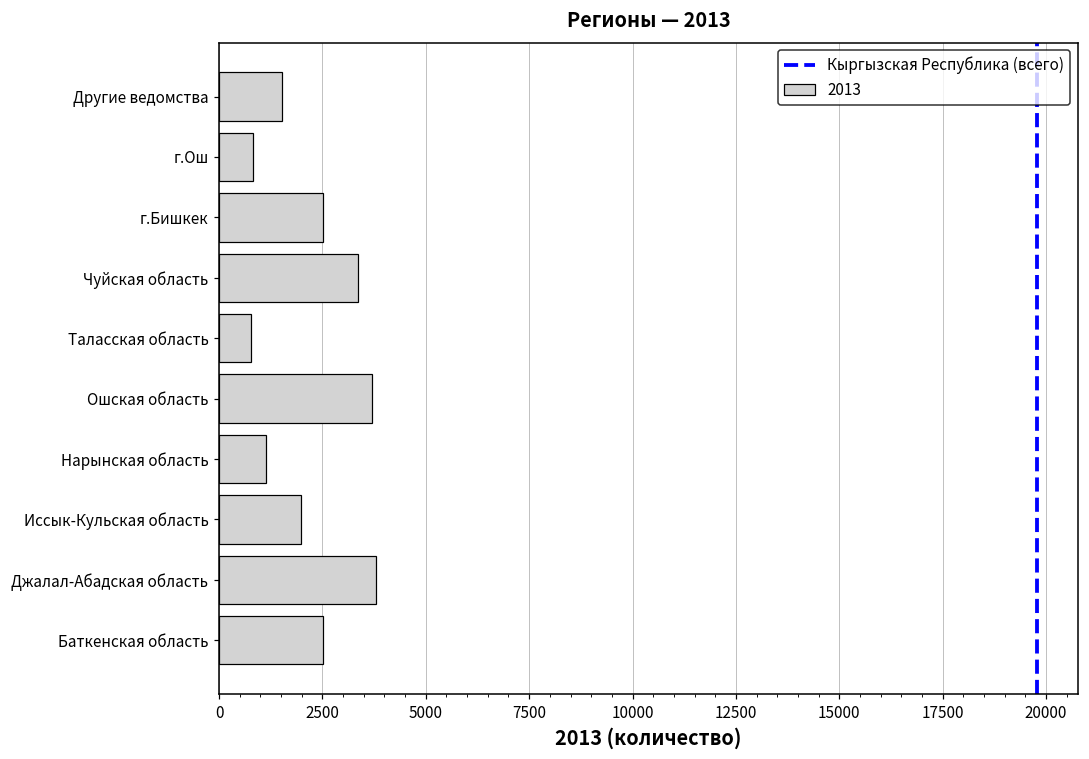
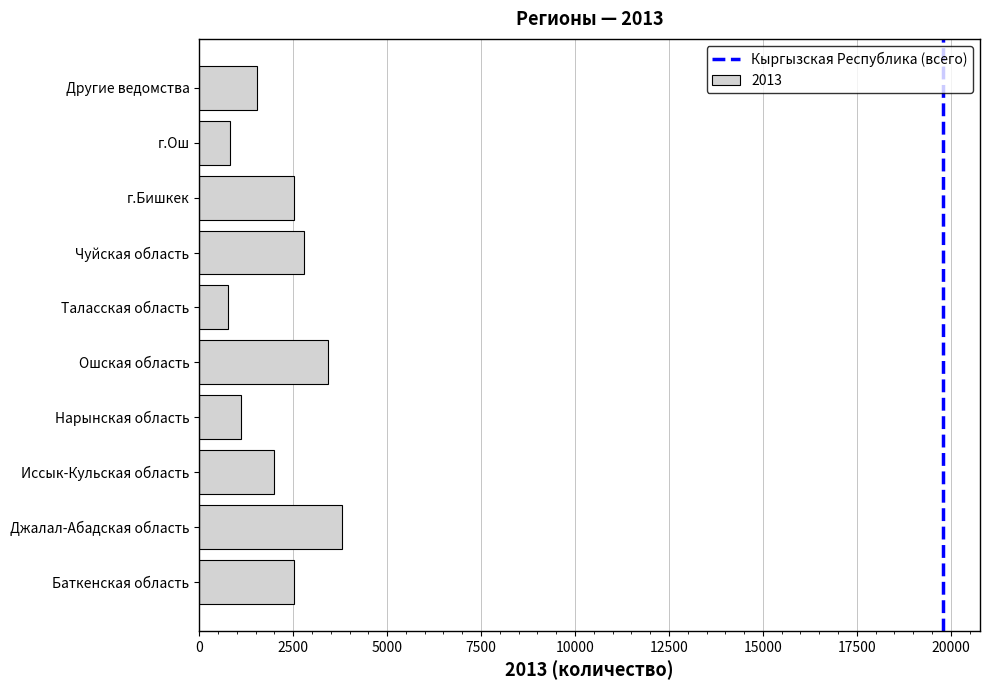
  {
    "Другие ведомства": 1500,
    "г.Ош": 800,
    "г.Бишкек": 2500,
-   "Чуйская область": 3400,
+   "Чуйская область": 2800,
    "Таласская область": 800,
-   "Ошская область": 3700,
+   "Ошская область": 3400,
    "Нарынская область": 1100,
    "Иссык-Кульская область": 2000,
    "Джалал-Абадская область": 3800,
    "Баткенская область": 2500
  }
